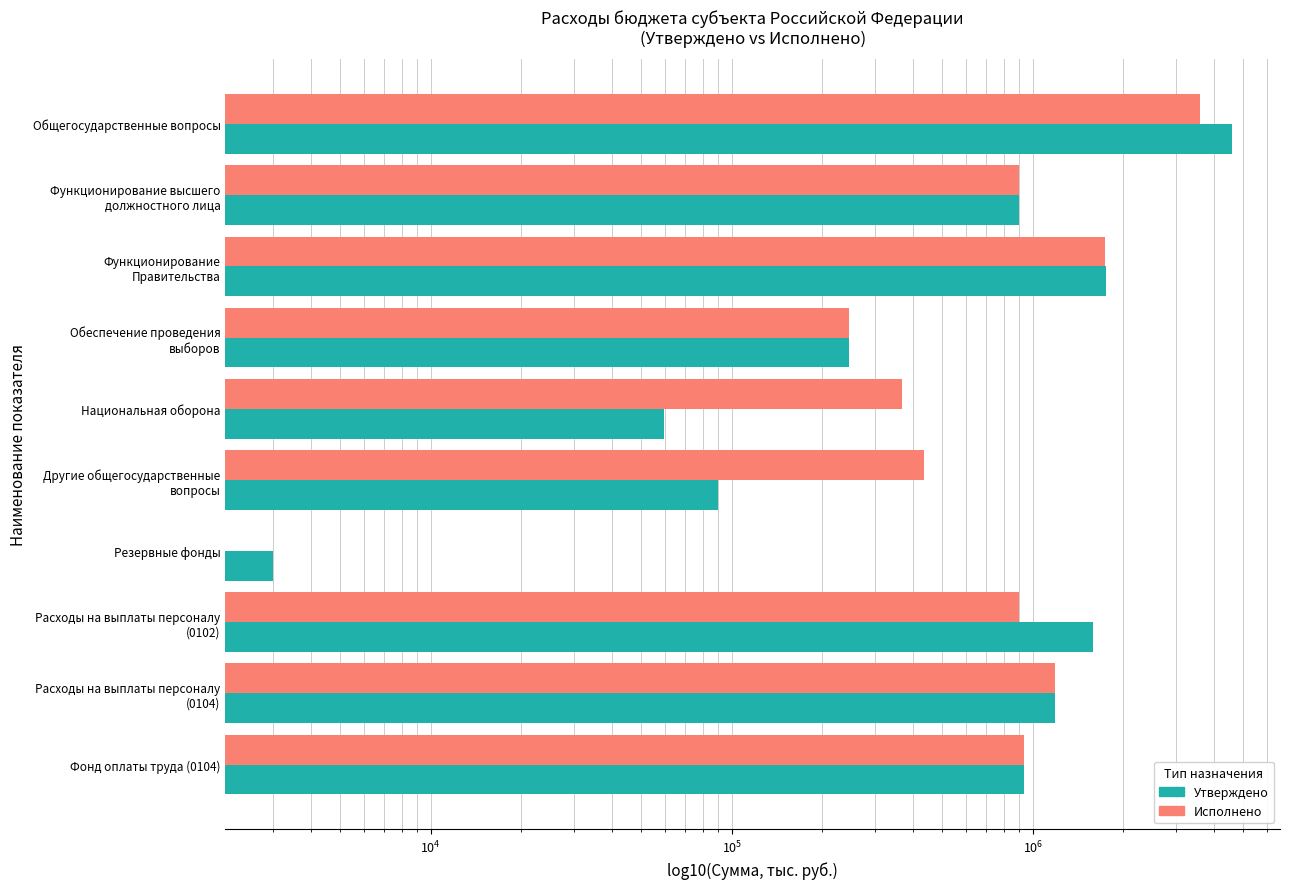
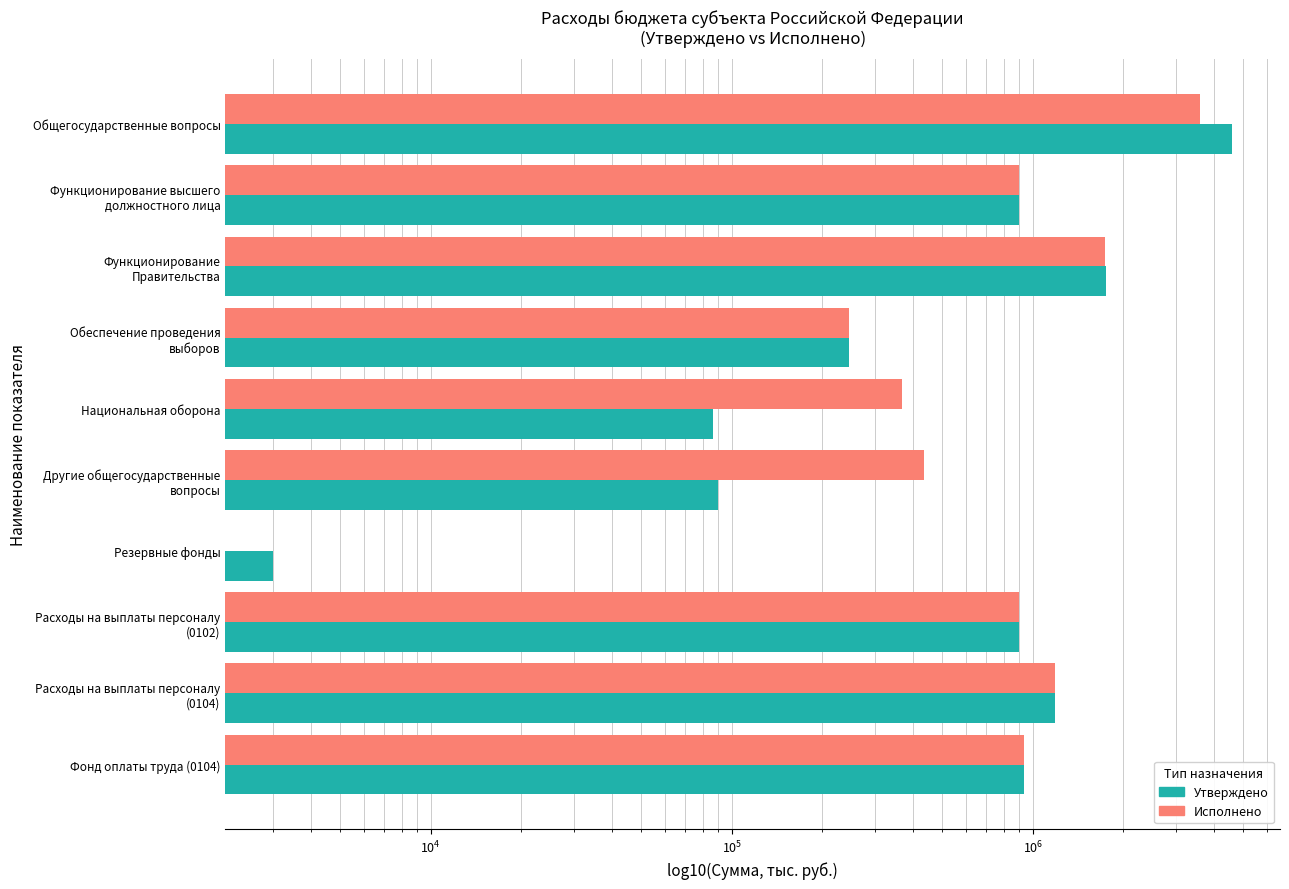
  {
    "Утверждено": {
      "Общегосударственные вопросы": 4600000,
      "Функционирование высшего должностного лица": 900000,
      "Функционирование Правительства": 1700000,
      "Обеспечение проведения выборов": 250000,
-     "Национальная оборона": 60000,
+     "Национальная оборона": 87000,
      "Другие общегосударственные вопросы": 90000,
      "Резервные фонды": 3000,
-     "Расходы на выплаты персоналу (0102)": 1600000,
+     "Расходы на выплаты персоналу (0102)": 900000,
      "Расходы на выплаты персоналу (0104)": 1190000,
      "Фонд оплаты труда (0104)": 940000
    },
    "Исполнено": {
      "Общегосударственные вопросы": 3600000,
      "Функционирование высшего должностного лица": 900000,
      "Функционирование Правительства": 1700000,
      "Обеспечение проведения выборов": 250000,
      "Национальная оборона": 370000,
      "Другие общегосударственные вопросы": 440000,
      "Расходы на выплаты персоналу (0102)": 900000,
      "Расходы на выплаты персоналу (0104)": 1190000,
      "Фонд оплаты труда (0104)": 940000
    }
  }
